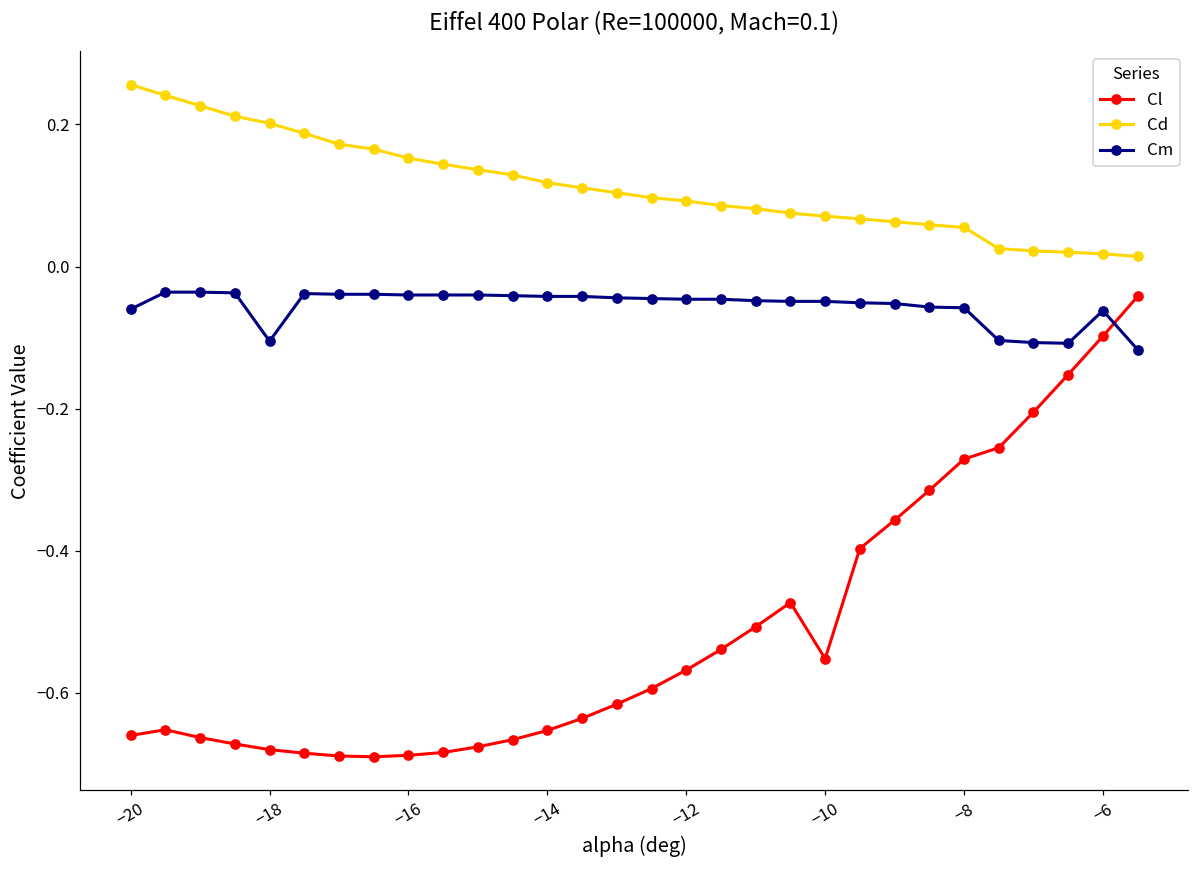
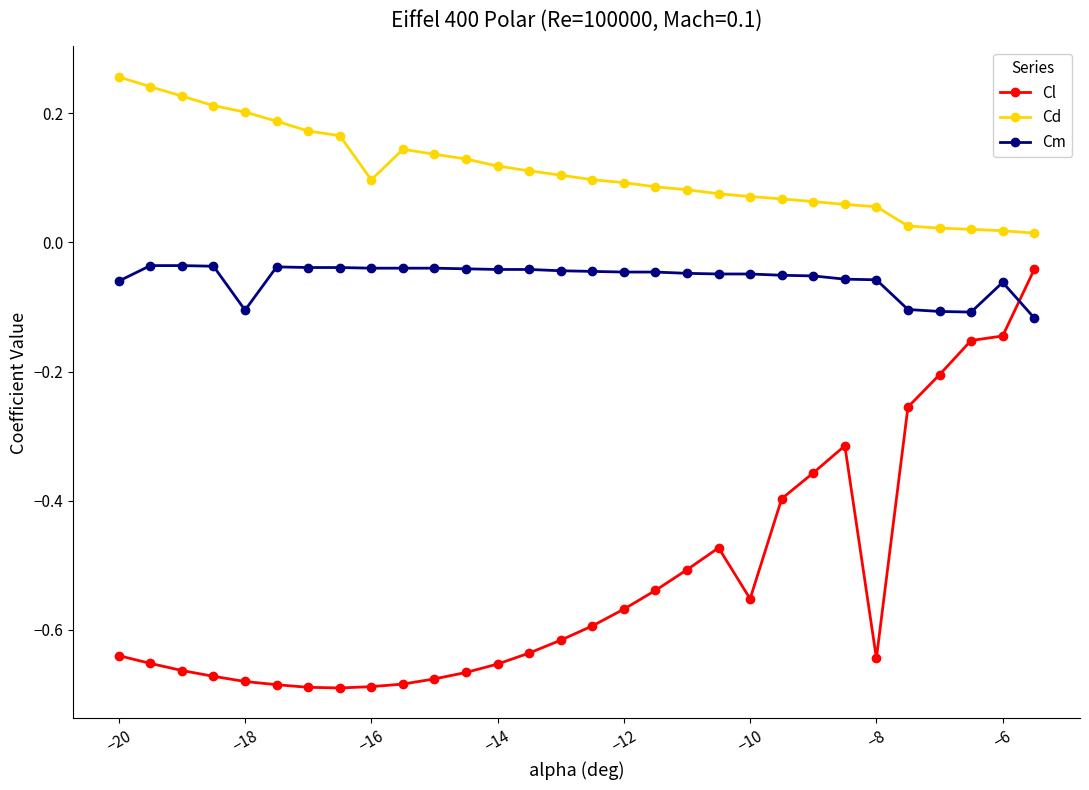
  {
    "Cl": {
-     "−20": -0.66,
+     "−20": -0.64,
      "−18": -0.68,
      "−16": -0.69,
      "−14": -0.65,
      "−12": -0.57,
      "−10": -0.55,
-     "−8": -0.27,
-     "−6": -0.10
+     "−8": -0.64,
+     "−6": -0.15
    },
    "Cd": {
      "−20": 0.26,
      "−18": 0.20,
-     "−16": 0.15,
+     "−16": 0.10,
      "−14": 0.12,
      "−12": 0.09,
      "−10": 0.07,
      "−8": 0.06,
      "−6": 0.02
    },
    "Cm": {
      "−20": -0.06,
      "−18": -0.11,
      "−16": -0.04,
      "−14": -0.04,
      "−12": -0.05,
      "−10": -0.05,
      "−8": -0.06,
      "−6": -0.06
    }
  }
